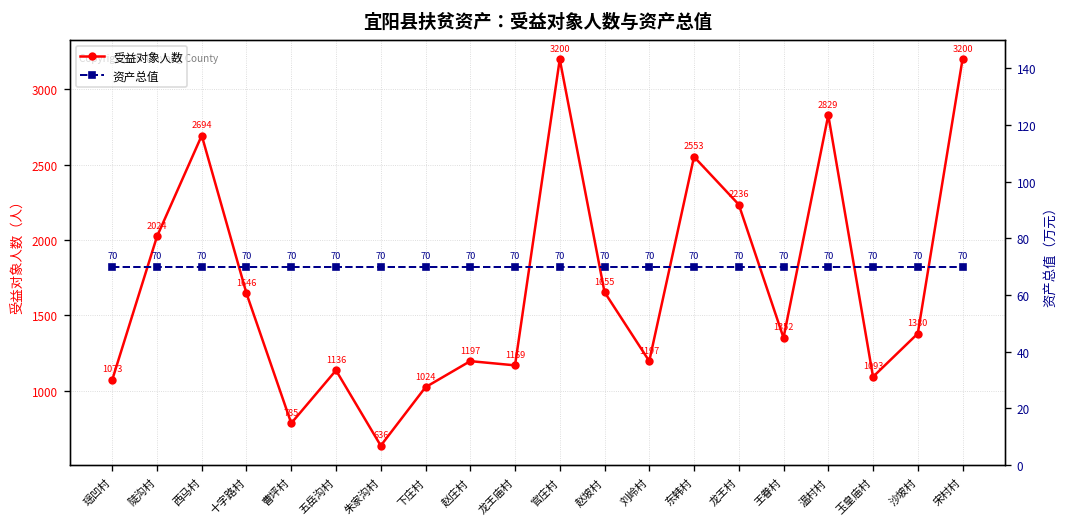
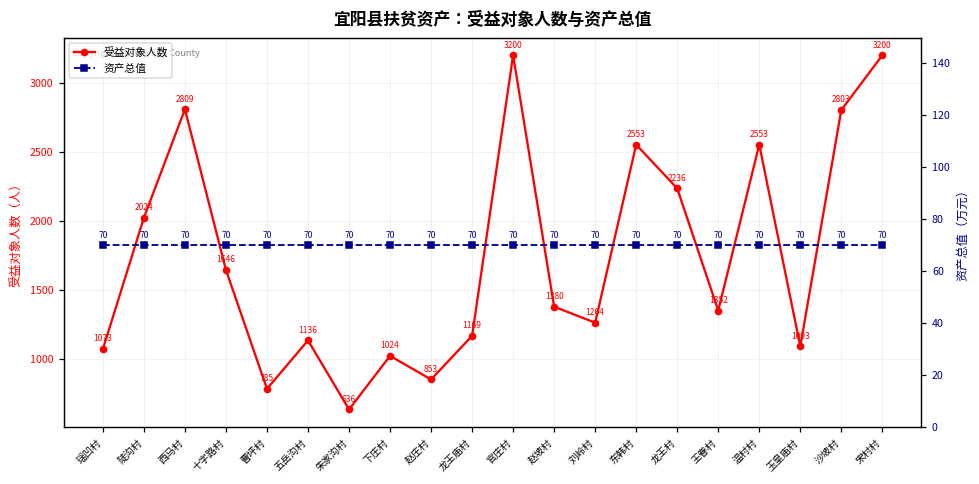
  {
    "受益对象人数": {
      "瑶凹村": 1073,
      "陡沟村": 2024,
-     "西马村": 2694,
+     "西马村": 2809,
      "十字路村": 1646,
      "曹坪村": 785,
      "五岳沟村": 1136,
      "朱家沟村": 636,
      "下庄村": 1024,
-     "赵庄村": 1197,
+     "赵庄村": 853,
      "龙王庙村": 1169,
      "官庄村": 3200,
-     "赵坡村": 1655,
-     "刘岭村": 1197,
+     "赵坡村": 1380,
+     "刘岭村": 1264,
      "东韩村": 2553,
      "龙王村": 2236,
      "王眷村": 1352,
-     "温村村": 2829,
+     "温村村": 2553,
      "玉皇庙村": 1093,
-     "沙坡村": 1380,
+     "沙坡村": 2803,
      "宋村村": 3200
    },
    "资产总值": {
      "瑶凹村": 70,
      "陡沟村": 70,
      "西马村": 70,
      "十字路村": 70,
      "曹坪村": 70,
      "五岳沟村": 70,
      "朱家沟村": 70,
      "下庄村": 70,
      "赵庄村": 70,
      "龙王庙村": 70,
      "官庄村": 70,
      "赵坡村": 70,
      "刘岭村": 70,
      "东韩村": 70,
      "龙王村": 70,
      "王眷村": 70,
      "温村村": 70,
      "玉皇庙村": 70,
      "沙坡村": 70,
      "宋村村": 70
    }
  }
